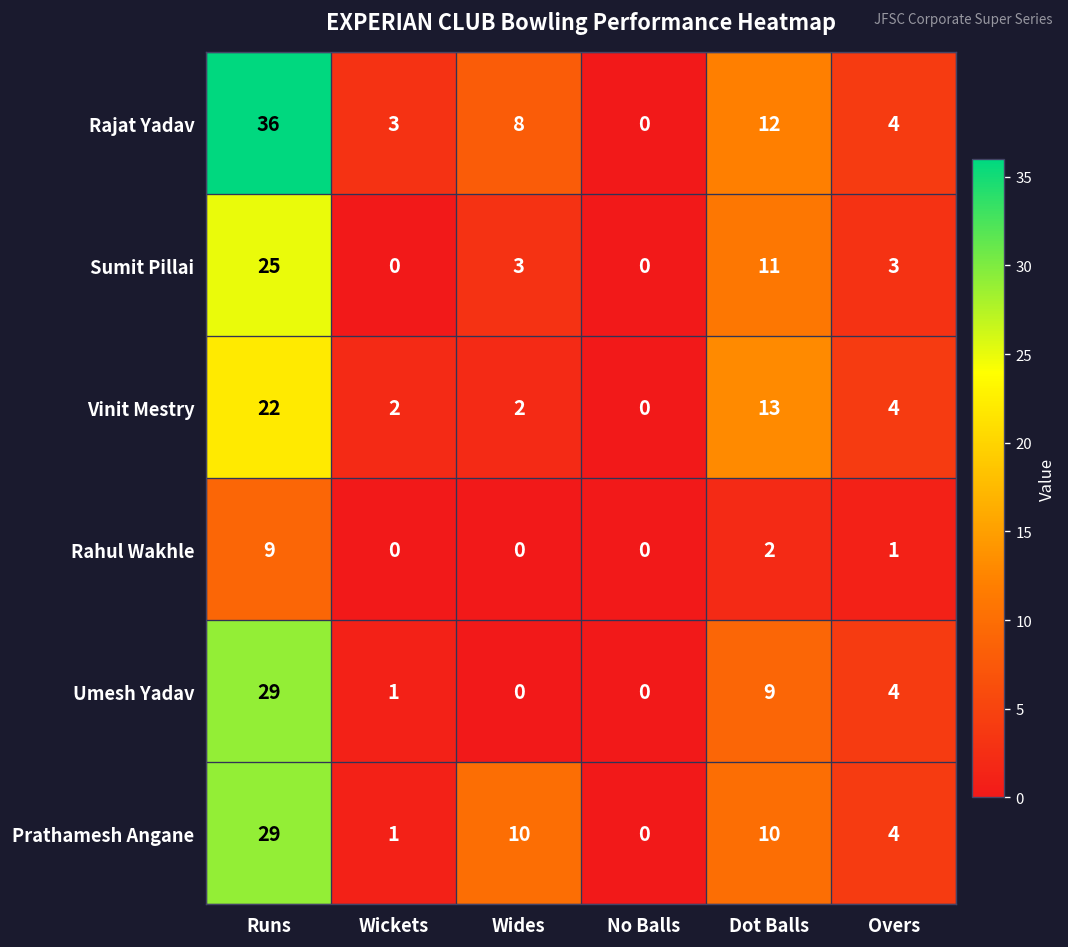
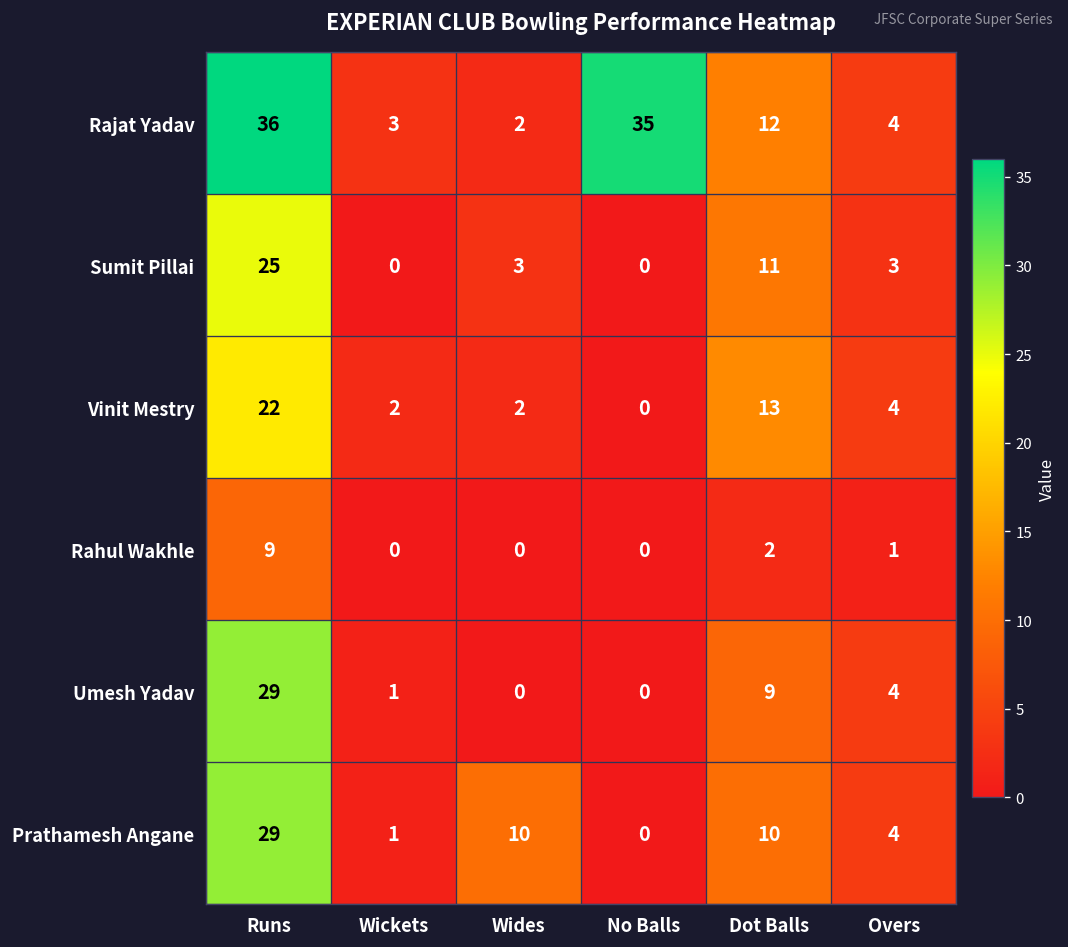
  {
    "Rajat Yadav": {
      "Runs": 36,
      "Wickets": 3,
-     "Wides": 8,
-     "No Balls": 0,
+     "Wides": 2,
+     "No Balls": 35,
      "Dot Balls": 12,
      "Overs": 4
    },
    "Sumit Pillai": {
      "Runs": 25,
      "Wickets": 0,
      "Wides": 3,
      "No Balls": 0,
      "Dot Balls": 11,
      "Overs": 3
    },
    "Vinit Mestry": {
      "Runs": 22,
      "Wickets": 2,
      "Wides": 2,
      "No Balls": 0,
      "Dot Balls": 13,
      "Overs": 4
    },
    "Rahul Wakhle": {
      "Runs": 9,
      "Wickets": 0,
      "Wides": 0,
      "No Balls": 0,
      "Dot Balls": 2,
      "Overs": 1
    },
    "Umesh Yadav": {
      "Runs": 29,
      "Wickets": 1,
      "Wides": 0,
      "No Balls": 0,
      "Dot Balls": 9,
      "Overs": 4
    },
    "Prathamesh Angane": {
      "Runs": 29,
      "Wickets": 1,
      "Wides": 10,
      "No Balls": 0,
      "Dot Balls": 10,
      "Overs": 4
    }
  }
